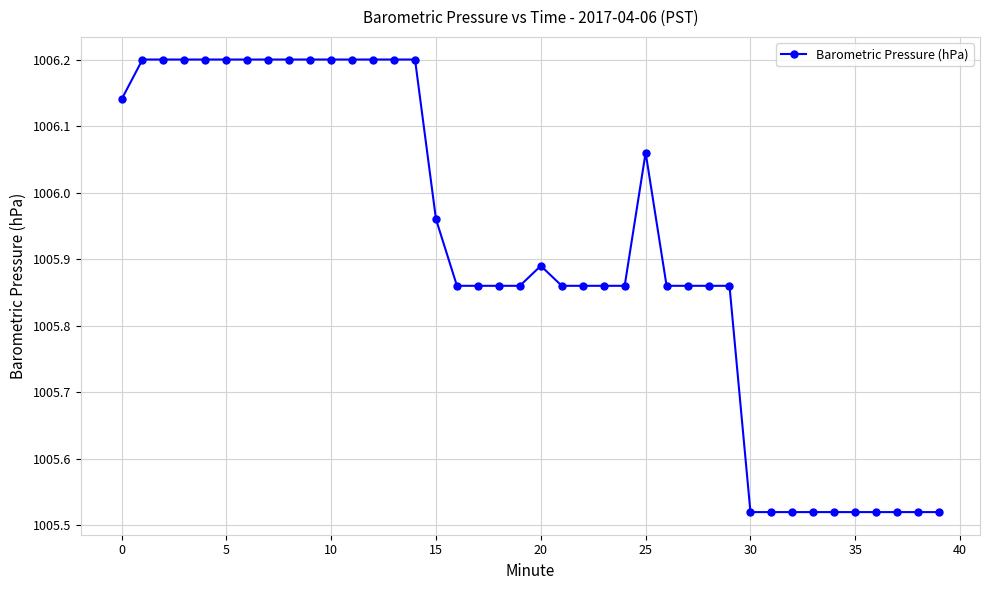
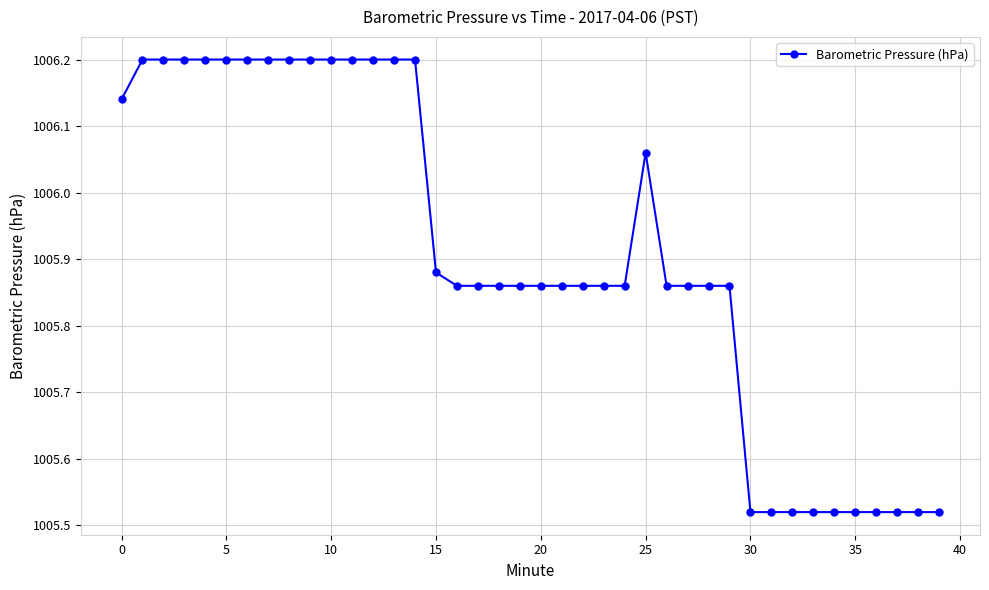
  {
    "0": 1006.14,
    "5": 1006.20,
    "10": 1006.20,
-   "15": 1005.96,
-   "20": 1005.89,
+   "15": 1005.88,
+   "20": 1005.86,
    "25": 1006.06,
    "30": 1005.52,
    "35": 1005.52
  }
